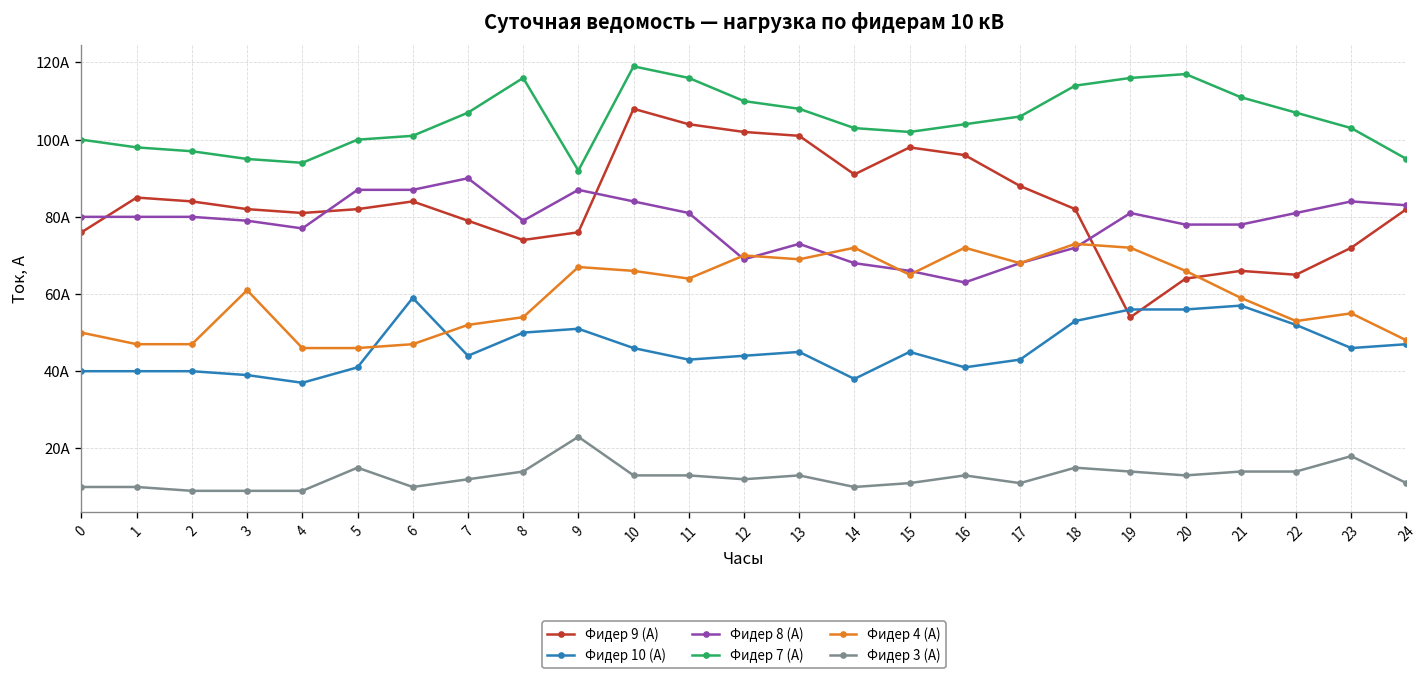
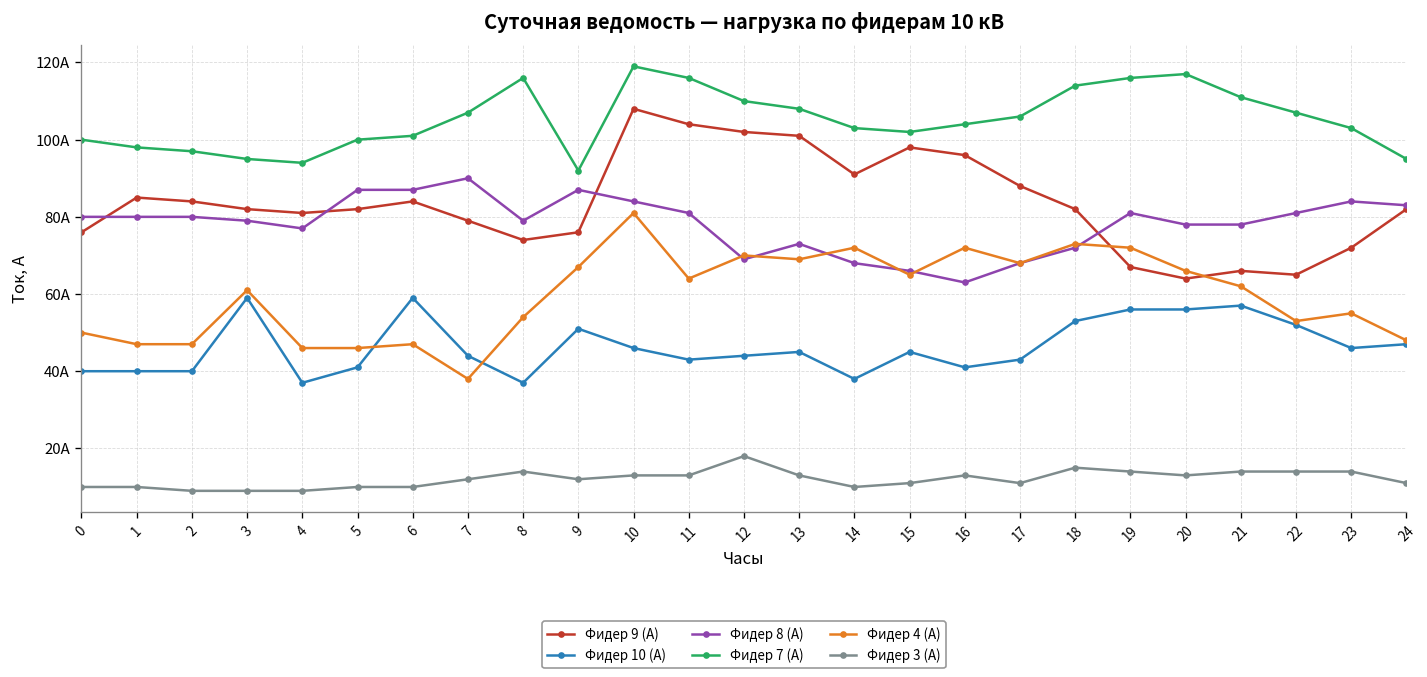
  {
    "Фидер 9 (А)": {
      "0": "76A",
      "1": "85A",
      "2": "84A",
      "3": "82A",
      "4": "81A",
      "5": "82A",
      "6": "84A",
      "7": "79A",
      "8": "74A",
      "9": "76A",
      "10": "108A",
      "11": "104A",
      "12": "102A",
      "13": "101A",
      "14": "91A",
      "15": "98A",
      "16": "96A",
      "17": "88A",
      "18": "82A",
-     "19": "54A",
+     "19": "67A",
      "20": "64A",
      "21": "66A",
      "22": "65A",
      "23": "72A",
      "24": "82A"
    },
    "Фидер 10 (А)": {
      "0": "40A",
      "1": "40A",
      "2": "40A",
-     "3": "39A",
+     "3": "59A",
      "4": "37A",
      "5": "41A",
      "6": "59A",
      "7": "44A",
-     "8": "50A",
+     "8": "37A",
      "9": "51A",
      "10": "46A",
      "11": "43A",
      "12": "44A",
      "13": "45A",
      "14": "38A",
      "15": "45A",
      "16": "41A",
      "17": "43A",
      "18": "53A",
      "19": "56A",
      "20": "56A",
      "21": "57A",
      "22": "52A",
      "23": "46A",
      "24": "47A"
    },
    "Фидер 8 (А)": {
      "0": "80A",
      "1": "80A",
      "2": "80A",
      "3": "79A",
      "4": "77A",
      "5": "87A",
      "6": "87A",
      "7": "90A",
      "8": "79A",
      "9": "87A",
      "10": "84A",
      "11": "81A",
      "12": "69A",
      "13": "73A",
      "14": "68A",
      "15": "66A",
      "16": "63A",
      "18": "72A",
      "19": "81A",
      "20": "78A",
      "21": "78A",
      "22": "81A",
      "23": "84A",
      "24": "83A"
    },
    "Фидер 7 (А)": {
      "0": "100A",
      "1": "98A",
      "2": "97A",
      "3": "95A",
      "4": "94A",
      "5": "100A",
      "6": "101A",
      "7": "107A",
      "8": "116A",
      "9": "92A",
      "10": "119A",
      "11": "116A",
      "12": "110A",
      "13": "108A",
      "14": "103A",
      "15": "102A",
      "16": "104A",
      "17": "106A",
      "18": "114A",
      "19": "116A",
      "20": "117A",
      "21": "111A",
      "22": "107A",
      "23": "103A",
      "24": "95A"
    },
    "Фидер 4 (А)": {
      "0": "50A",
      "1": "47A",
      "2": "47A",
      "3": "61A",
      "4": "46A",
      "5": "46A",
      "6": "47A",
-     "7": "52A",
+     "7": "38A",
      "8": "54A",
      "9": "67A",
-     "10": "66A",
+     "10": "81A",
      "11": "64A",
      "12": "70A",
      "13": "69A",
      "14": "72A",
      "15": "65A",
      "16": "72A",
      "18": "73A",
      "19": "72A",
      "20": "66A",
-     "21": "59A",
+     "21": "62A",
      "22": "53A",
      "23": "55A",
      "24": "48A"
    },
    "Фидер 3 (А)": {
      "0": "10A",
      "1": "10A",
      "2": "9A",
      "3": "9A",
      "4": "9A",
-     "5": "15A",
+     "5": "10A",
      "6": "10A",
      "7": "12A",
      "8": "14A",
-     "9": "23A",
+     "9": "12A",
      "10": "13A",
      "11": "13A",
-     "12": "12A",
+     "12": "18A",
      "13": "13A",
      "14": "10A",
      "15": "11A",
      "16": "13A",
      "17": "11A",
      "18": "15A",
      "19": "14A",
      "20": "13A",
      "21": "14A",
      "22": "14A",
-     "23": "18A",
+     "23": "14A",
      "24": "11A"
    }
  }
